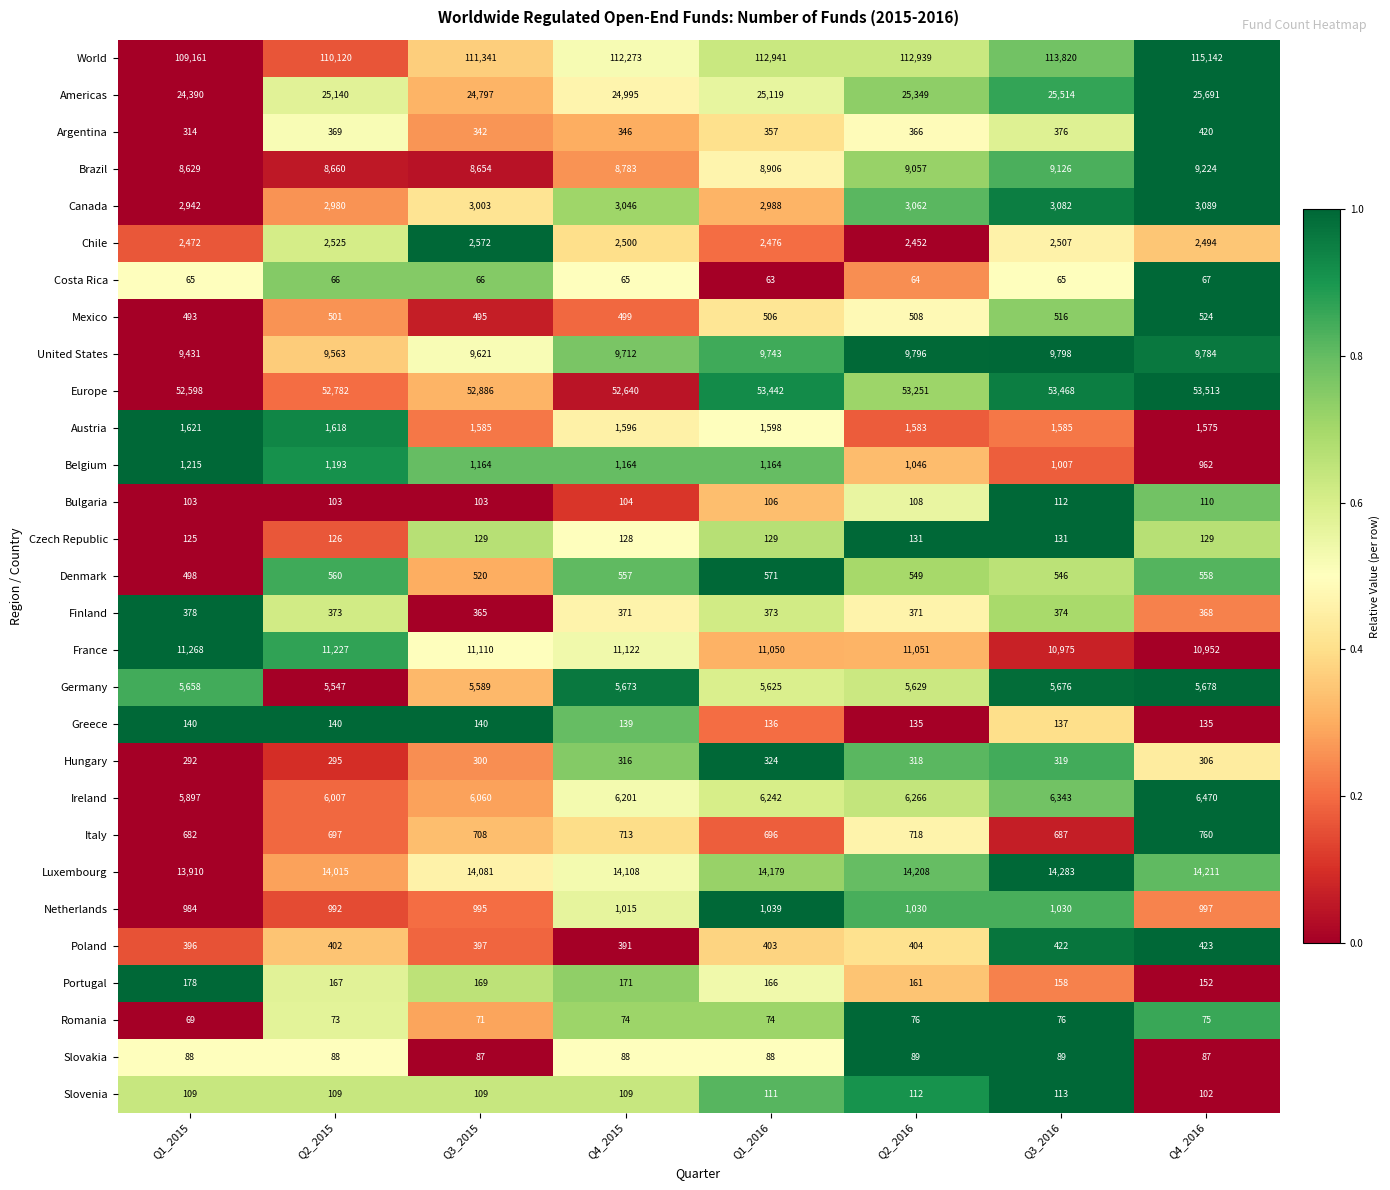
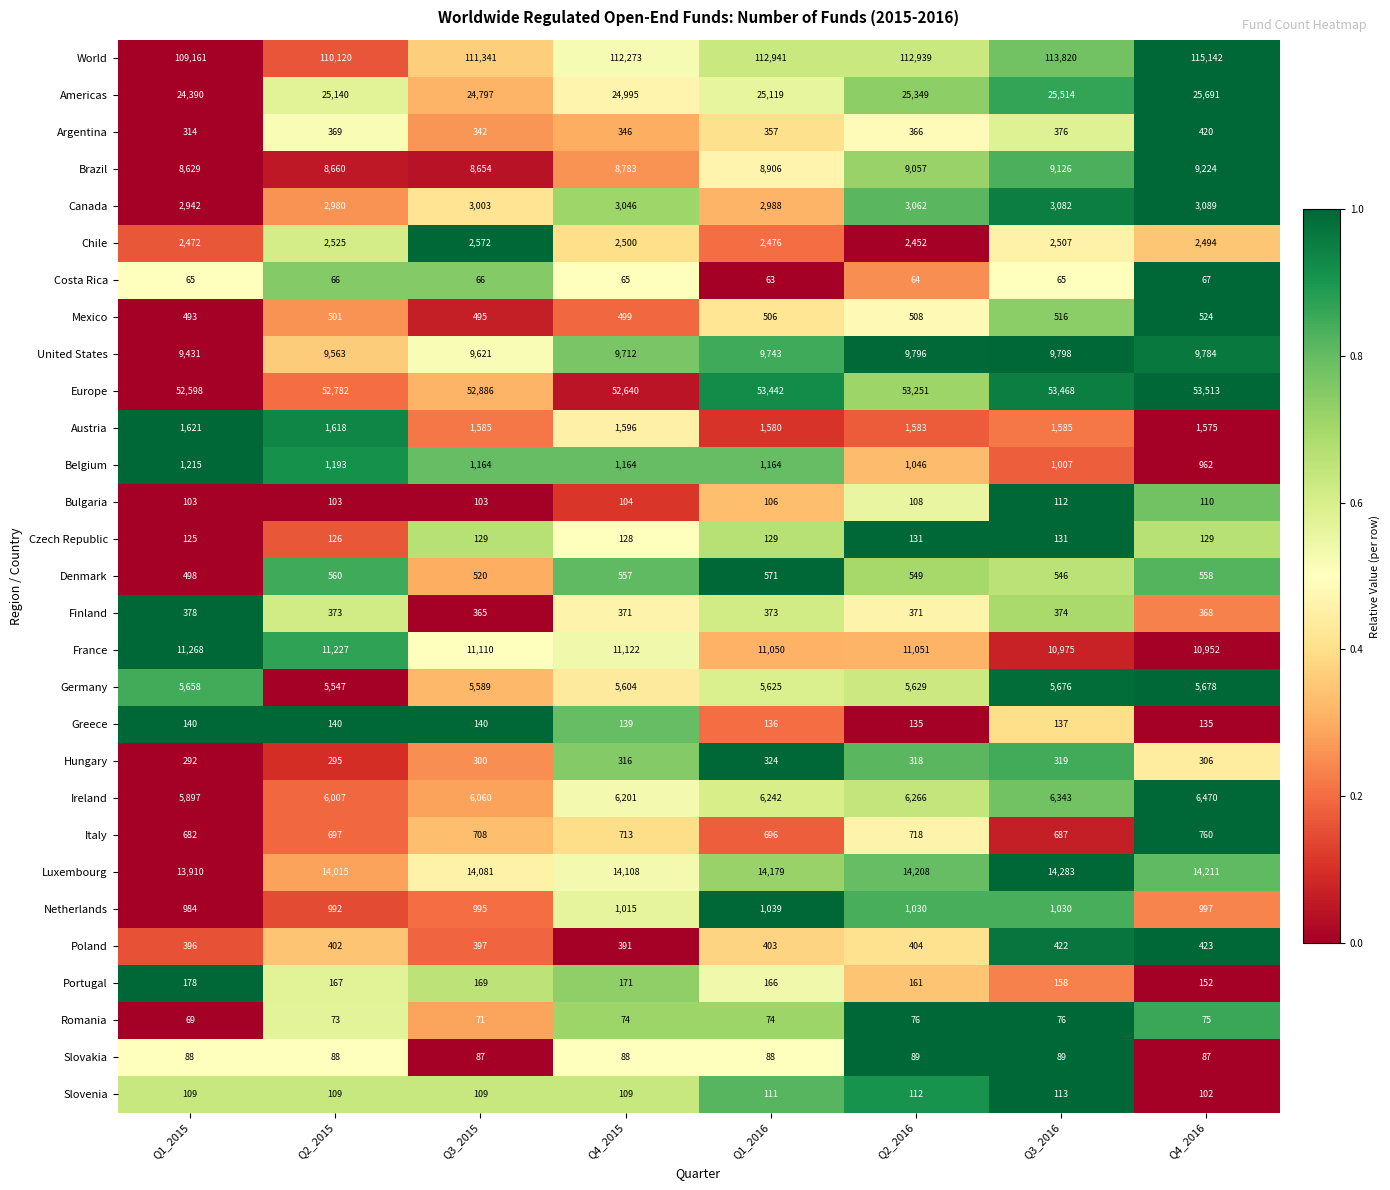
  {
    "Austria": {
      "Q1_2015": "1,621",
      "Q2_2015": "1,618",
      "Q3_2015": "1,585",
      "Q4_2015": "1,596",
-     "Q1_2016": "1,598",
+     "Q1_2016": "1,580",
      "Q2_2016": "1,583",
      "Q3_2016": "1,585",
      "Q4_2016": "1,575"
    },
    "Germany": {
      "Q1_2015": "5,658",
      "Q2_2015": "5,547",
      "Q3_2015": "5,589",
-     "Q4_2015": "5,673",
+     "Q4_2015": "5,604",
      "Q1_2016": "5,625",
      "Q2_2016": "5,629",
      "Q3_2016": "5,676",
      "Q4_2016": "5,678"
    }
  }
